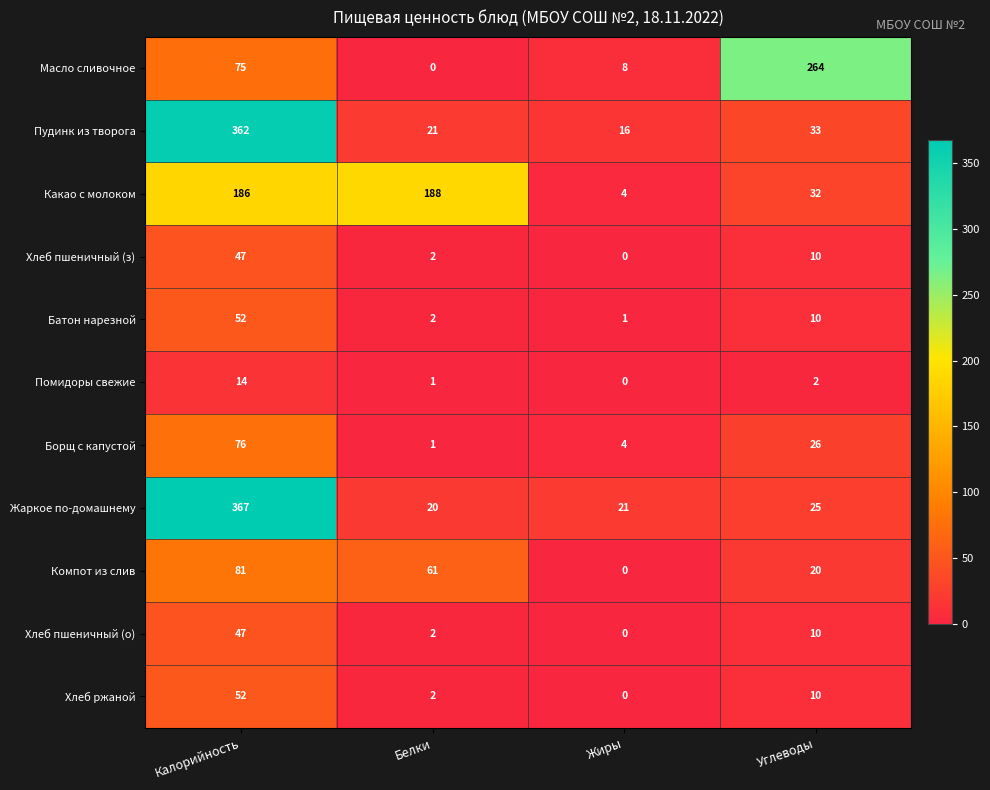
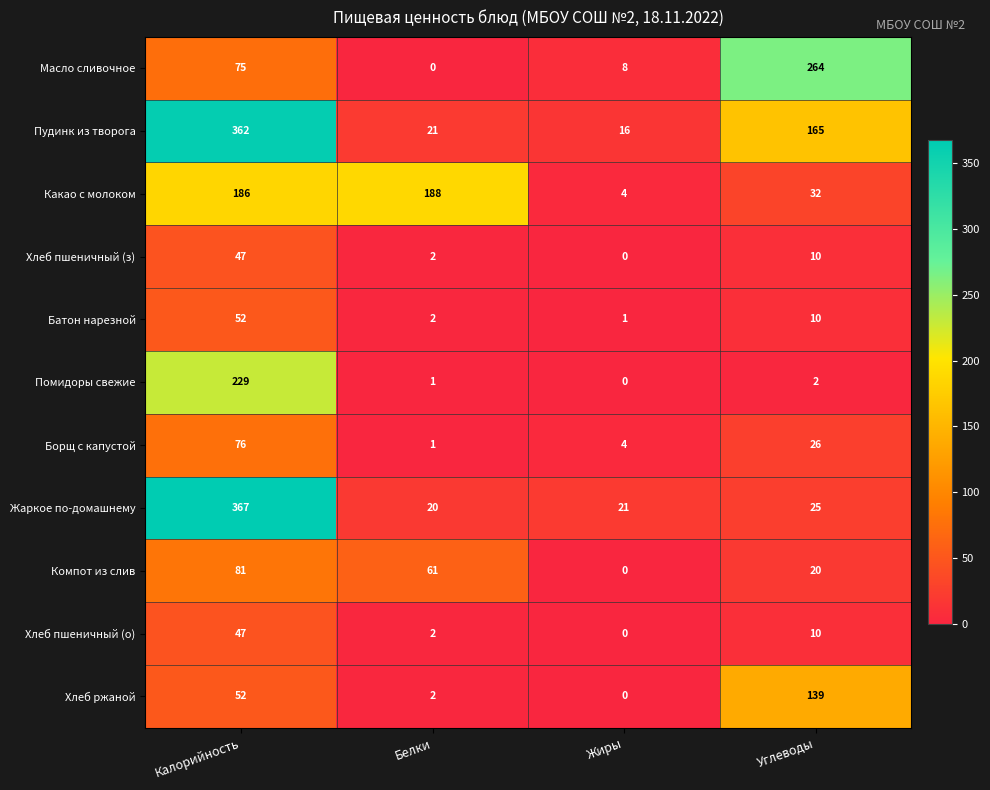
  {
    "Масло сливочное": {
      "Калорийность": 75,
      "Белки": 0,
      "Жиры": 8,
      "Углеводы": 264
    },
    "Пудинк из творога": {
      "Калорийность": 362,
      "Белки": 21,
      "Жиры": 16,
-     "Углеводы": 33
+     "Углеводы": 165
    },
    "Какао с молоком": {
      "Калорийность": 186,
      "Белки": 188,
      "Жиры": 4,
      "Углеводы": 32
    },
    "Хлеб пшеничный (з)": {
      "Калорийность": 47,
      "Белки": 2,
      "Жиры": 0,
      "Углеводы": 10
    },
    "Батон нарезной": {
      "Калорийность": 52,
      "Белки": 2,
      "Жиры": 1,
      "Углеводы": 10
    },
    "Помидоры свежие": {
-     "Калорийность": 14,
+     "Калорийность": 229,
      "Белки": 1,
      "Жиры": 0,
      "Углеводы": 2
    },
    "Борщ с капустой": {
      "Калорийность": 76,
      "Белки": 1,
      "Жиры": 4,
      "Углеводы": 26
    },
    "Жаркое по-домашнему": {
      "Калорийность": 367,
      "Белки": 20,
      "Жиры": 21,
      "Углеводы": 25
    },
    "Компот из слив": {
      "Калорийность": 81,
      "Белки": 61,
      "Жиры": 0,
      "Углеводы": 20
    },
    "Хлеб пшеничный (о)": {
      "Калорийность": 47,
      "Белки": 2,
      "Жиры": 0,
      "Углеводы": 10
    },
    "Хлеб ржаной": {
      "Калорийность": 52,
      "Белки": 2,
      "Жиры": 0,
-     "Углеводы": 10
+     "Углеводы": 139
    }
  }
